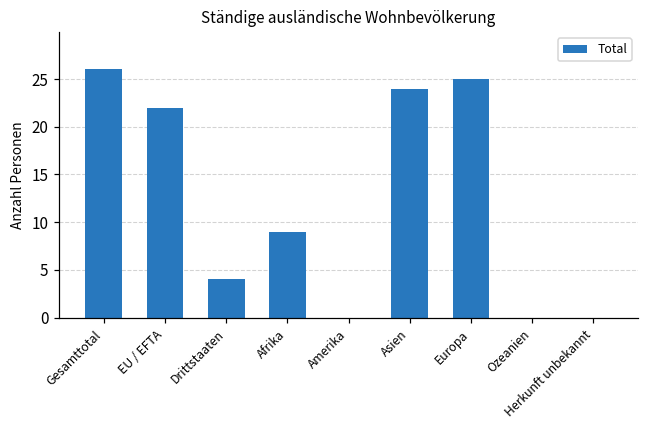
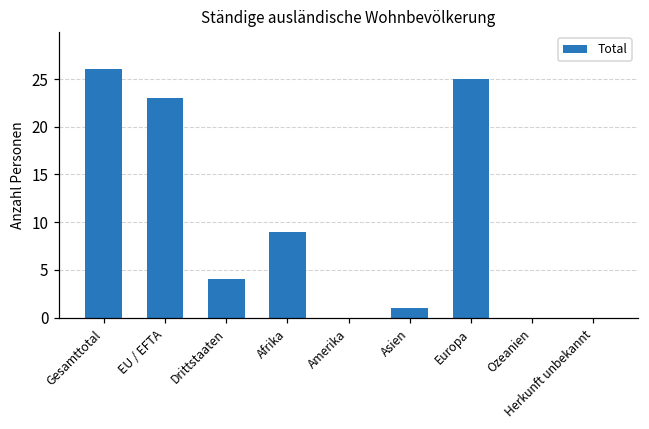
  {
    "Gesamttotal": 26,
-   "EU / EFTA": 22,
+   "EU / EFTA": 23,
    "Drittstaaten": 4,
    "Afrika": 9,
    "Amerika": 0,
-   "Asien": 24,
+   "Asien": 1,
    "Europa": 25,
    "Ozeanien": 0,
    "Herkunft unbekannt": 0
  }
